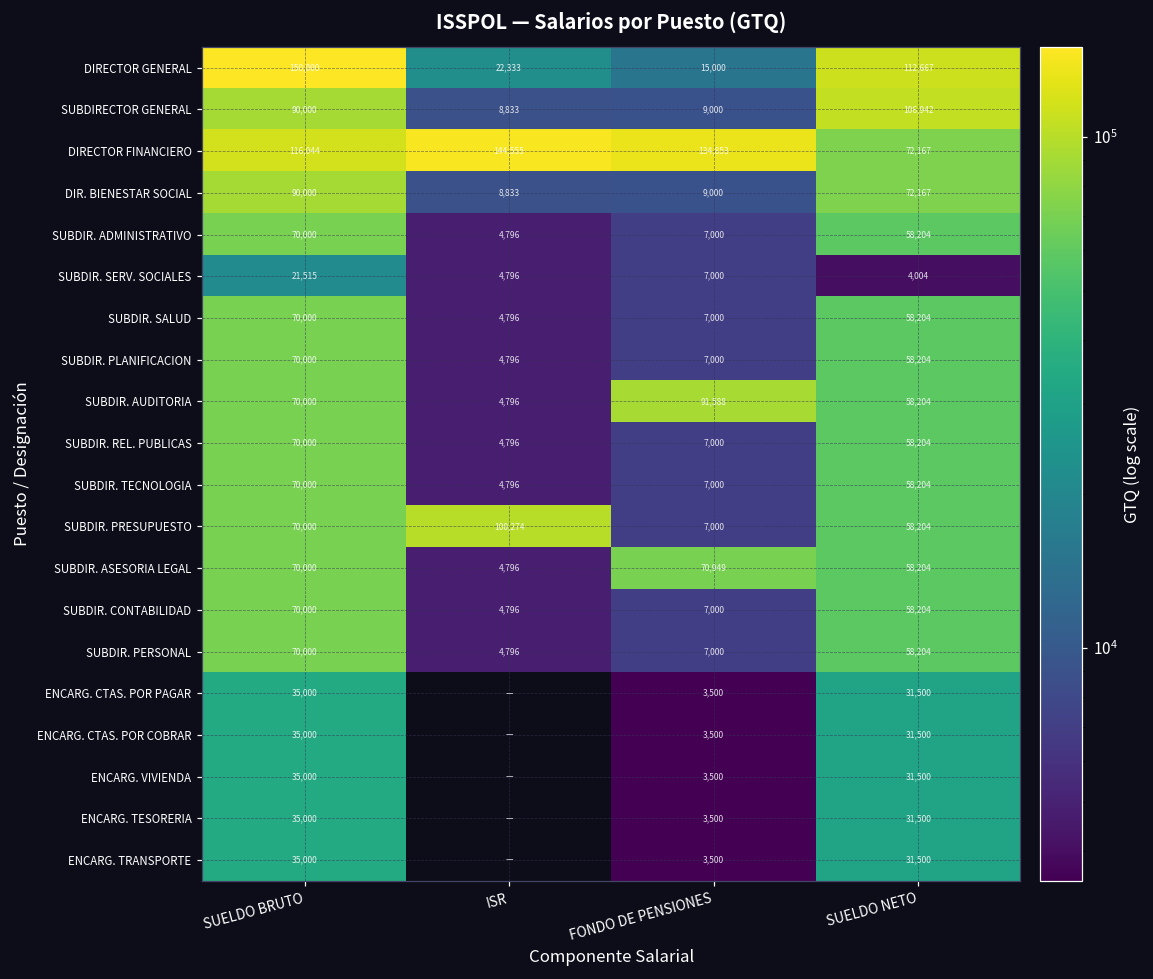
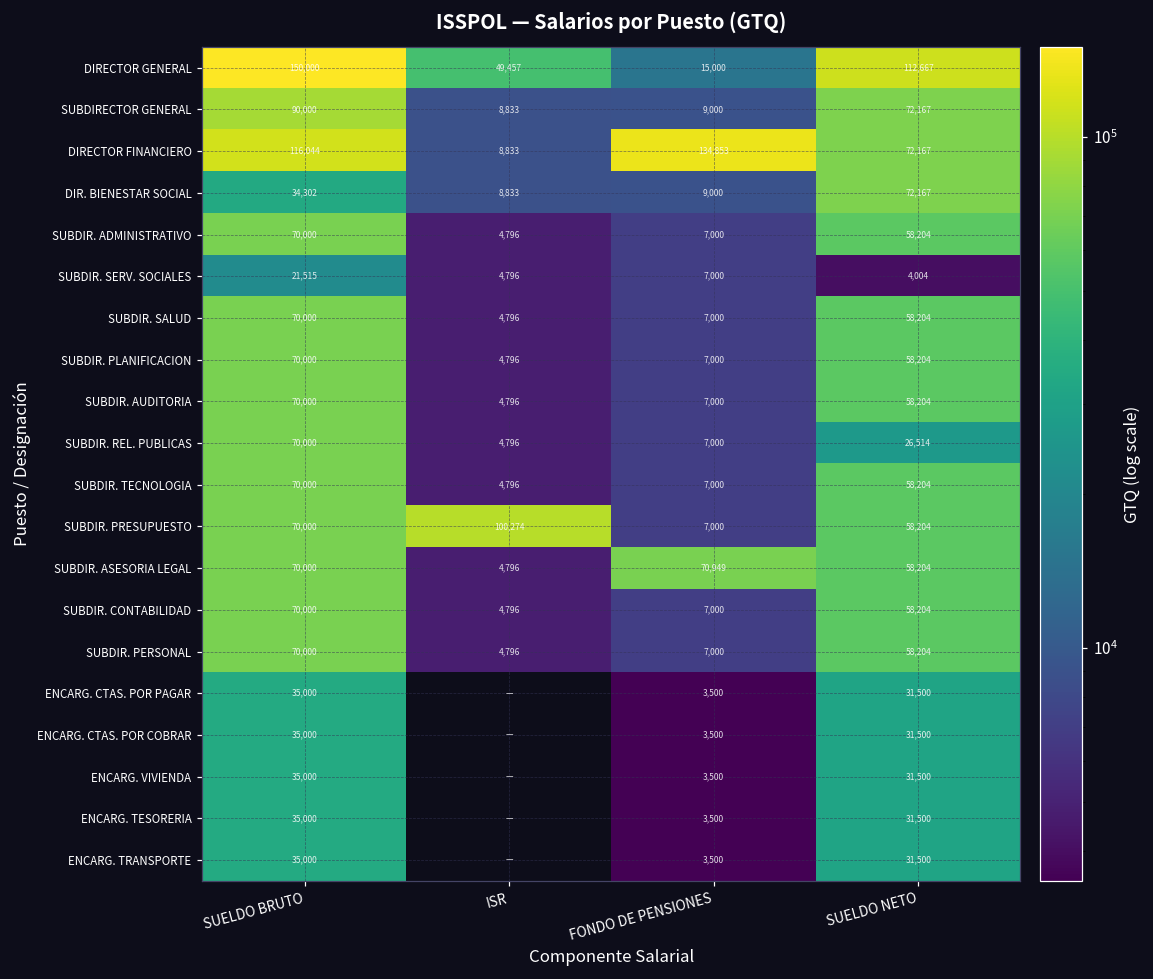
  {
    "DIRECTOR GENERAL": {
      "SUELDO BRUTO": "150,000",
-     "ISR": "22,333",
+     "ISR": "49,457",
      "FONDO DE PENSIONES": "15,000",
      "SUELDO NETO": "112,667"
    },
    "SUBDIRECTOR GENERAL": {
      "SUELDO BRUTO": "90,000",
      "ISR": "8,833",
      "FONDO DE PENSIONES": "9,000",
-     "SUELDO NETO": "106,942"
+     "SUELDO NETO": "72,167"
    },
    "DIRECTOR FINANCIERO": {
      "SUELDO BRUTO": "116,044",
-     "ISR": "144,555",
+     "ISR": "8,833",
      "FONDO DE PENSIONES": "134,853",
      "SUELDO NETO": "72,167"
    },
    "DIR. BIENESTAR SOCIAL": {
-     "SUELDO BRUTO": "90,000",
+     "SUELDO BRUTO": "34,302",
      "ISR": "8,833",
      "FONDO DE PENSIONES": "9,000",
      "SUELDO NETO": "72,167"
    },
    "SUBDIR. ADMINISTRATIVO": {
      "SUELDO BRUTO": "70,000",
      "ISR": "4,796",
      "FONDO DE PENSIONES": "7,000",
      "SUELDO NETO": "58,204"
    },
    "SUBDIR. SERV. SOCIALES": {
      "SUELDO BRUTO": "21,515",
      "ISR": "4,796",
      "FONDO DE PENSIONES": "7,000",
      "SUELDO NETO": "4,004"
    },
    "SUBDIR. SALUD": {
      "SUELDO BRUTO": "70,000",
      "ISR": "4,796",
      "FONDO DE PENSIONES": "7,000",
      "SUELDO NETO": "58,204"
    },
    "SUBDIR. PLANIFICACION": {
      "SUELDO BRUTO": "70,000",
      "ISR": "4,796",
      "FONDO DE PENSIONES": "7,000",
      "SUELDO NETO": "58,204"
    },
    "SUBDIR. AUDITORIA": {
      "SUELDO BRUTO": "70,000",
      "ISR": "4,796",
-     "FONDO DE PENSIONES": "91,588",
+     "FONDO DE PENSIONES": "7,000",
      "SUELDO NETO": "58,204"
    },
    "SUBDIR. REL. PUBLICAS": {
      "SUELDO BRUTO": "70,000",
      "ISR": "4,796",
      "FONDO DE PENSIONES": "7,000",
-     "SUELDO NETO": "58,204"
+     "SUELDO NETO": "26,514"
    },
    "SUBDIR. TECNOLOGIA": {
      "SUELDO BRUTO": "70,000",
      "ISR": "4,796",
      "FONDO DE PENSIONES": "7,000",
      "SUELDO NETO": "58,204"
    },
    "SUBDIR. PRESUPUESTO": {
      "SUELDO BRUTO": "70,000",
      "ISR": "100,274",
      "FONDO DE PENSIONES": "7,000",
      "SUELDO NETO": "58,204"
    },
    "SUBDIR. ASESORIA LEGAL": {
      "SUELDO BRUTO": "70,000",
      "ISR": "4,796",
      "FONDO DE PENSIONES": "70,949",
      "SUELDO NETO": "58,204"
    },
    "SUBDIR. CONTABILIDAD": {
      "SUELDO BRUTO": "70,000",
      "ISR": "4,796",
      "FONDO DE PENSIONES": "7,000",
      "SUELDO NETO": "58,204"
    },
    "SUBDIR. PERSONAL": {
      "SUELDO BRUTO": "70,000",
      "ISR": "4,796",
      "FONDO DE PENSIONES": "7,000",
      "SUELDO NETO": "58,204"
    },
    "ENCARG. CTAS. POR PAGAR": {
      "SUELDO BRUTO": "35,000",
      "FONDO DE PENSIONES": "3,500",
      "SUELDO NETO": "31,500"
    },
    "ENCARG. CTAS. POR COBRAR": {
      "SUELDO BRUTO": "35,000",
      "FONDO DE PENSIONES": "3,500",
      "SUELDO NETO": "31,500"
    },
    "ENCARG. VIVIENDA": {
      "SUELDO BRUTO": "35,000",
      "FONDO DE PENSIONES": "3,500",
      "SUELDO NETO": "31,500"
    },
    "ENCARG. TESORERIA": {
      "SUELDO BRUTO": "35,000",
      "FONDO DE PENSIONES": "3,500",
      "SUELDO NETO": "31,500"
    },
    "ENCARG. TRANSPORTE": {
      "SUELDO BRUTO": "35,000",
      "FONDO DE PENSIONES": "3,500",
      "SUELDO NETO": "31,500"
    }
  }
